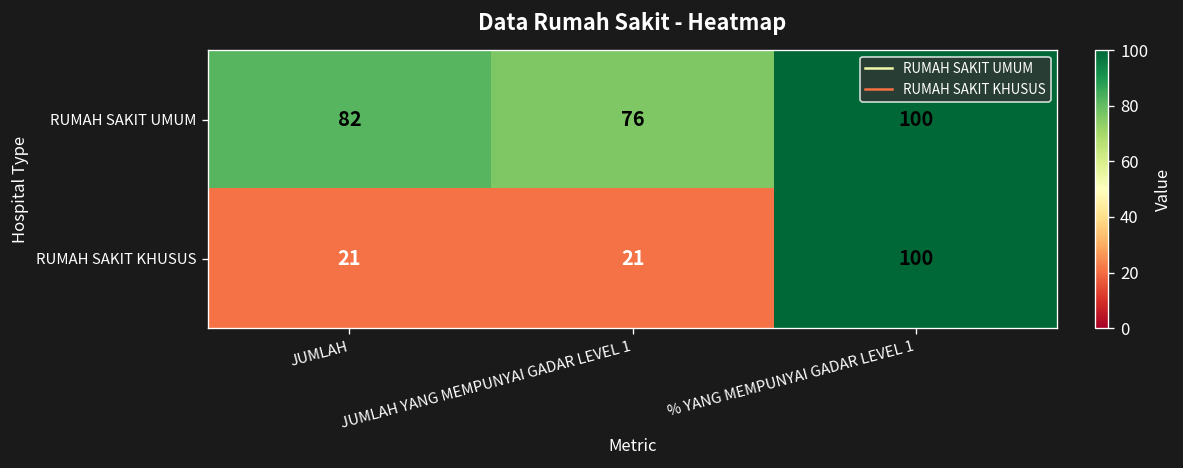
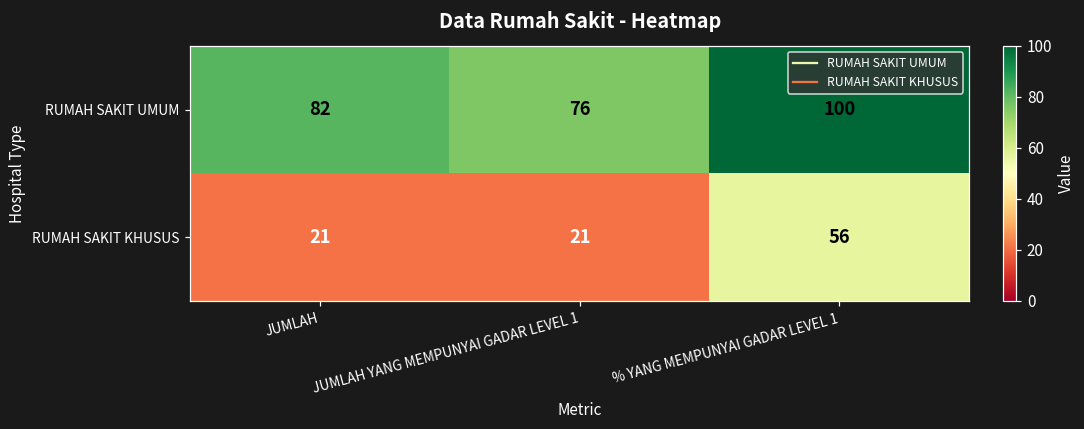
  {
    "RUMAH SAKIT UMUM": {
      "JUMLAH": 82,
      "JUMLAH YANG MEMPUNYAI GADAR LEVEL 1": 76,
      "% YANG MEMPUNYAI GADAR LEVEL 1": 100
    },
    "RUMAH SAKIT KHUSUS": {
      "JUMLAH": 21,
      "JUMLAH YANG MEMPUNYAI GADAR LEVEL 1": 21,
-     "% YANG MEMPUNYAI GADAR LEVEL 1": 100
+     "% YANG MEMPUNYAI GADAR LEVEL 1": 56
    }
  }
